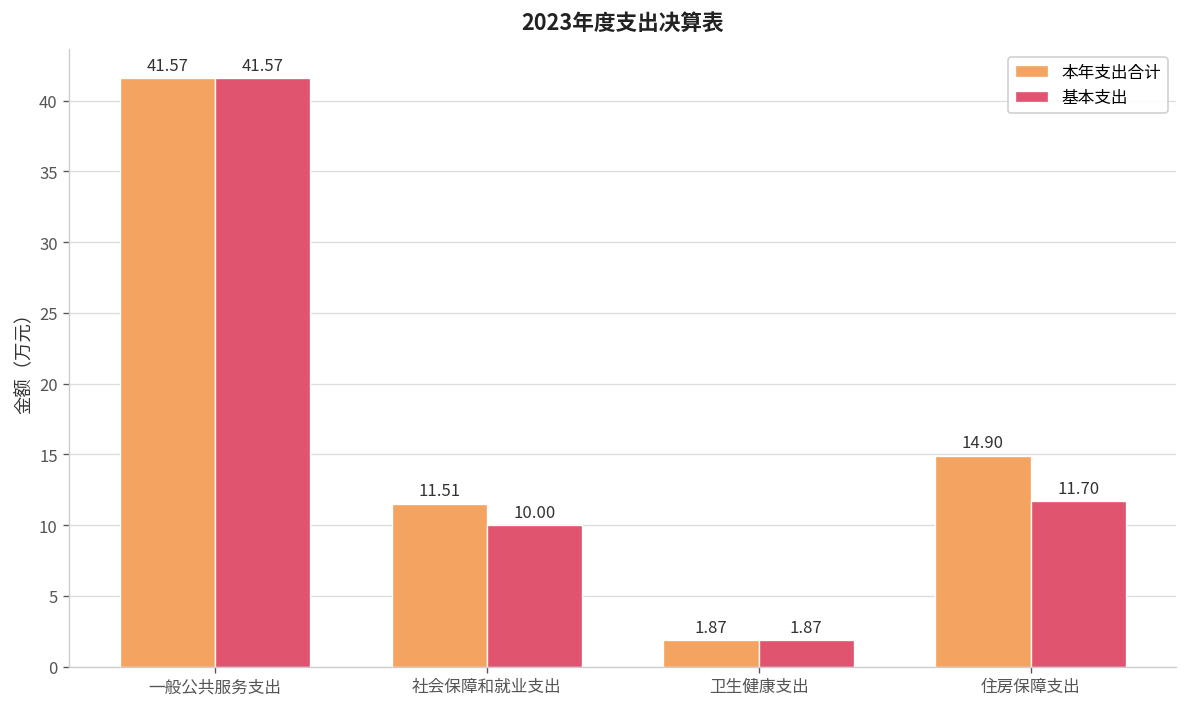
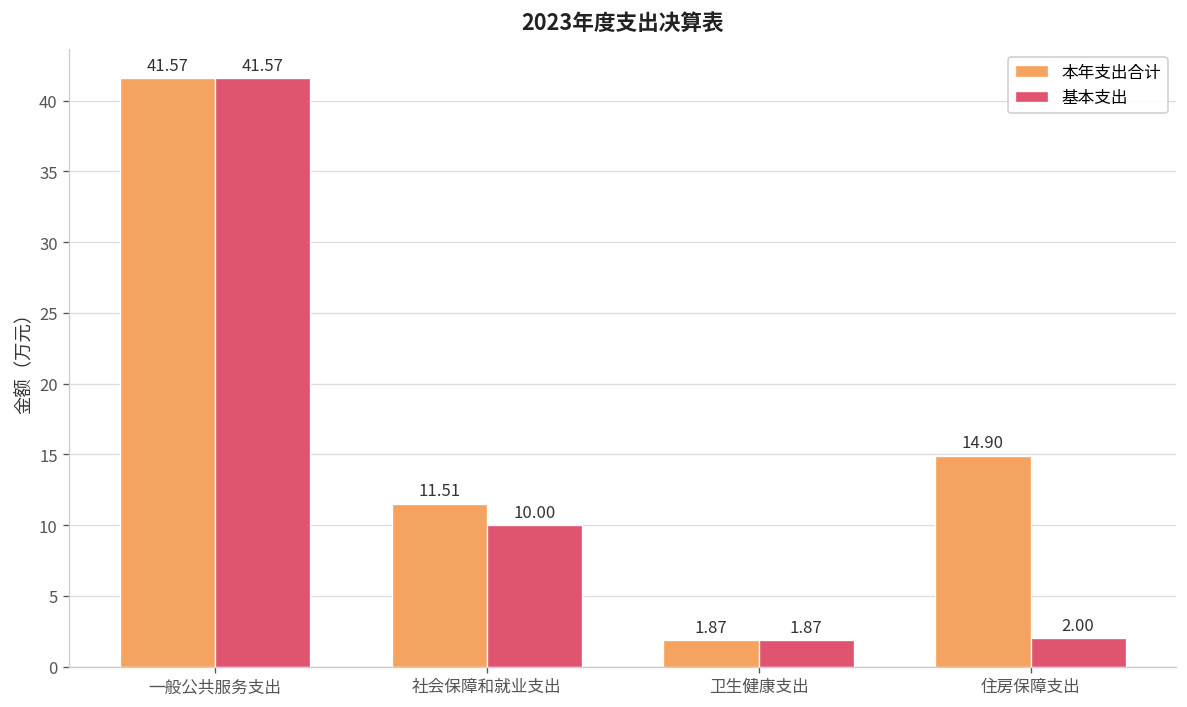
  {
    "本年支出合计": {
      "一般公共服务支出": 41.57,
      "社会保障和就业支出": 11.51,
      "卫生健康支出": 1.87,
      "住房保障支出": 14.90
    },
    "基本支出": {
      "一般公共服务支出": 41.57,
      "社会保障和就业支出": 10.00,
      "卫生健康支出": 1.87,
-     "住房保障支出": 11.70
+     "住房保障支出": 2.00
    }
  }
